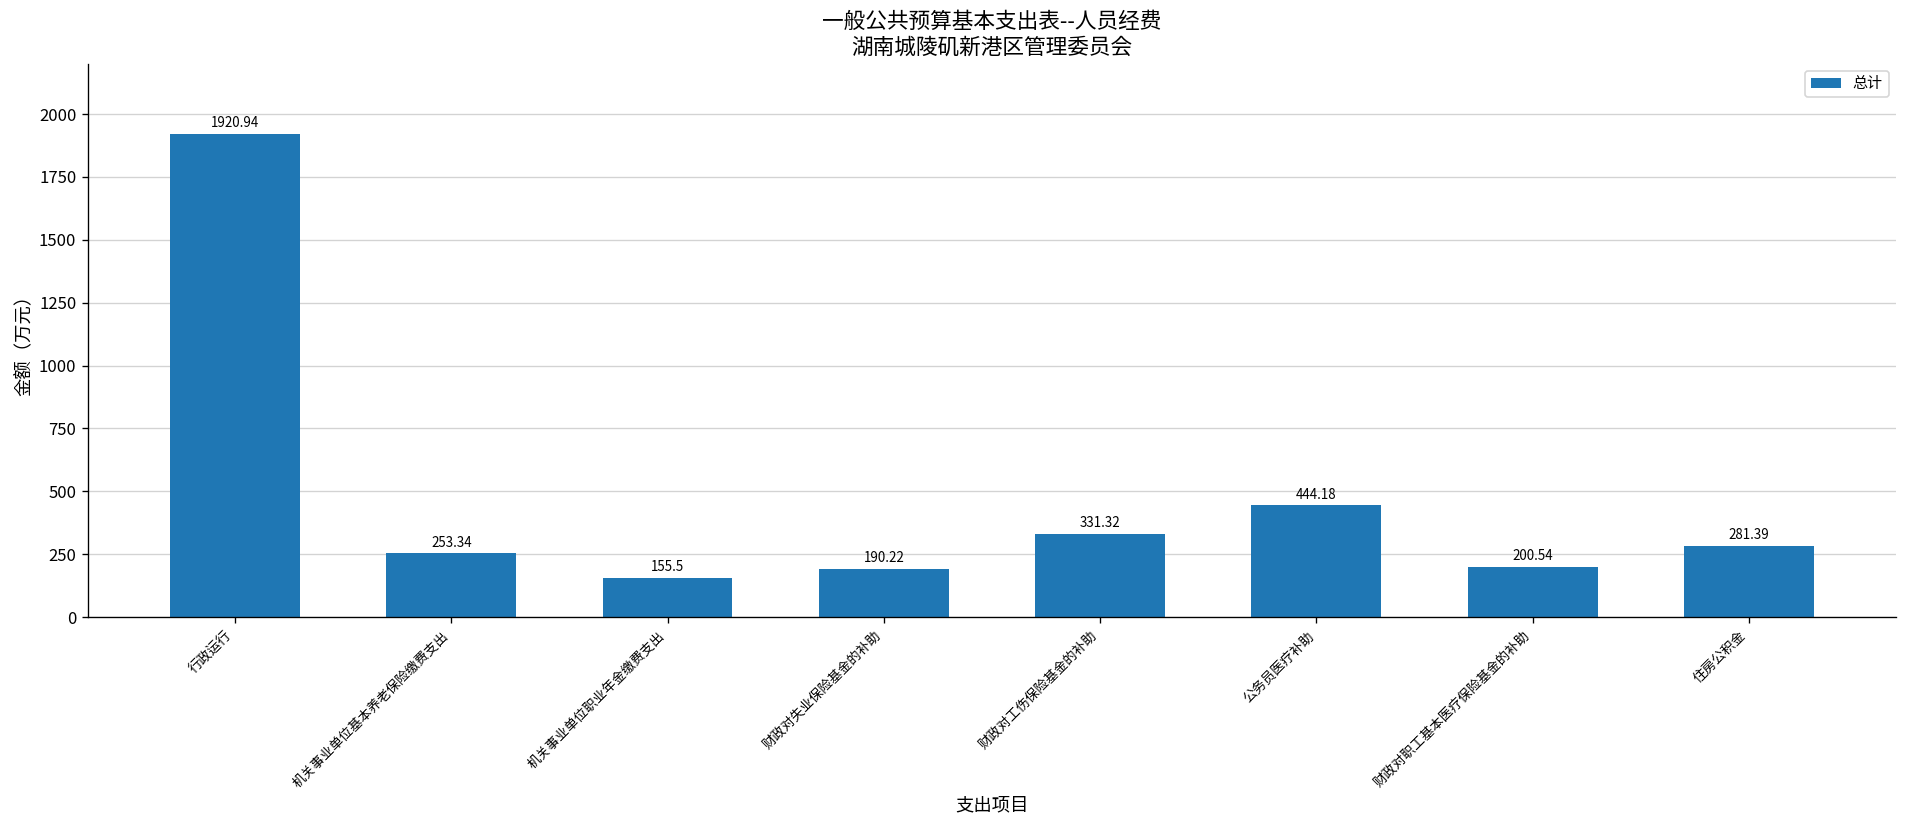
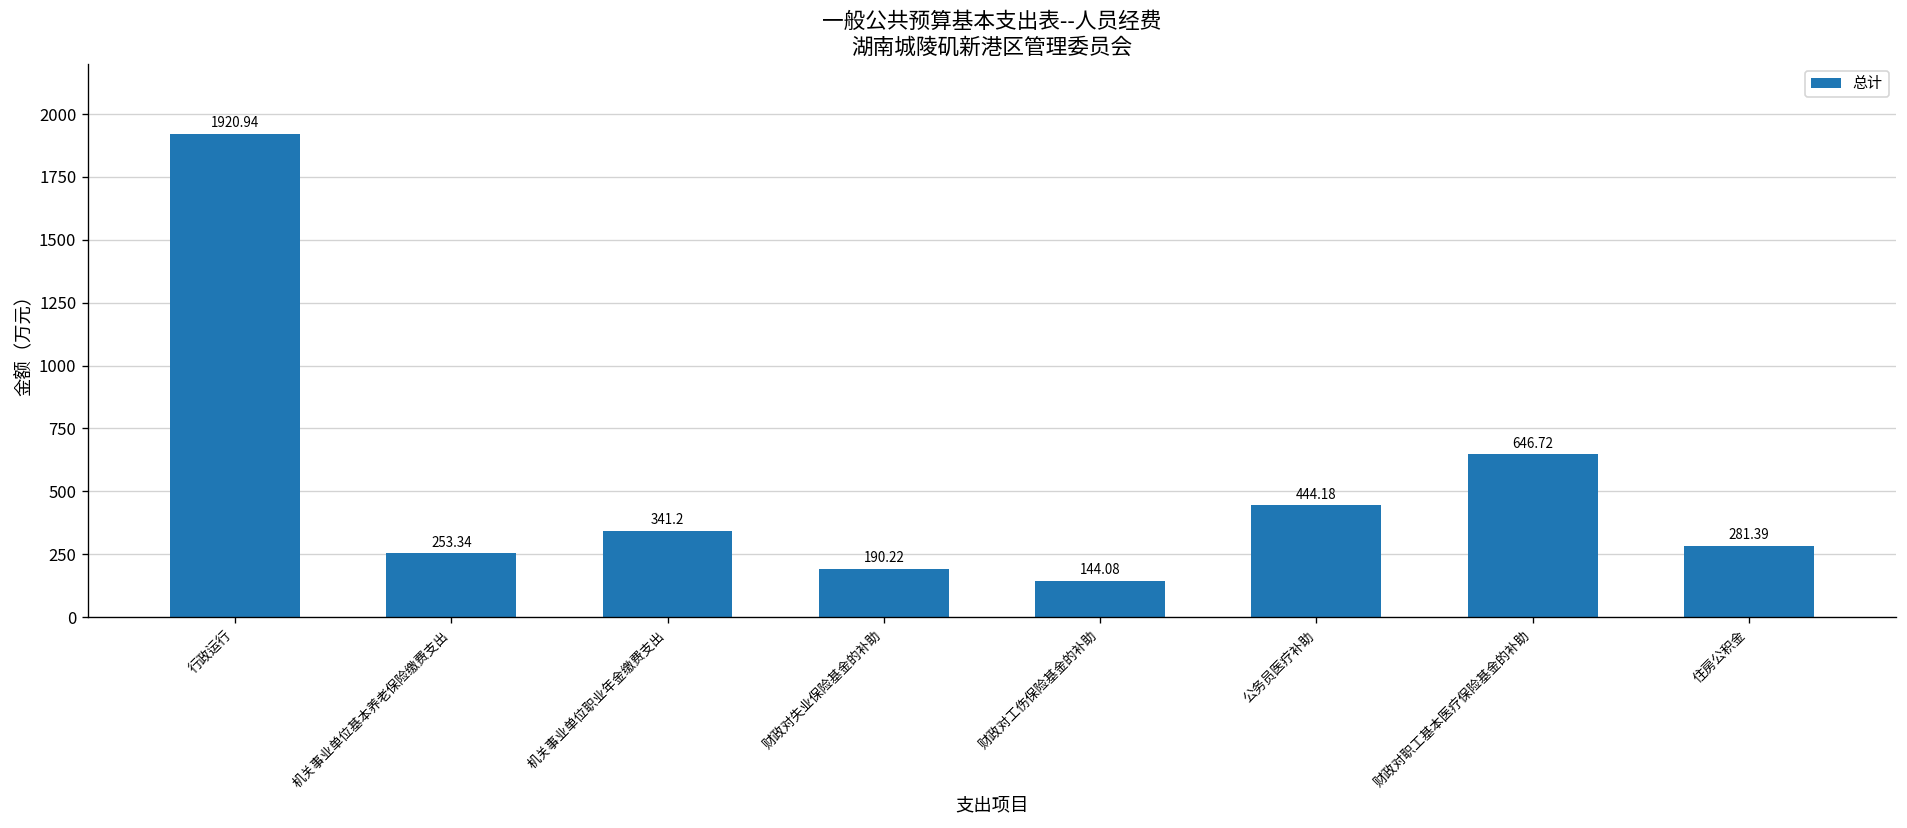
  {
    "行政运行": 1920.94,
    "机关事业单位基本养老保险缴费支出": 253.34,
-   "机关事业单位职业年金缴费支出": 155.5,
+   "机关事业单位职业年金缴费支出": 341.2,
    "财政对失业保险基金的补助": 190.22,
-   "财政对工伤保险基金的补助": 331.32,
+   "财政对工伤保险基金的补助": 144.08,
    "公务员医疗补助": 444.18,
-   "财政对职工基本医疗保险基金的补助": 200.54,
+   "财政对职工基本医疗保险基金的补助": 646.72,
    "住房公积金": 281.39
  }
